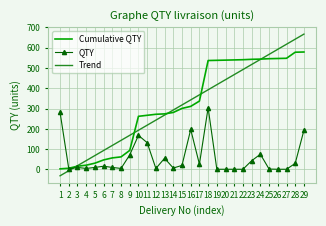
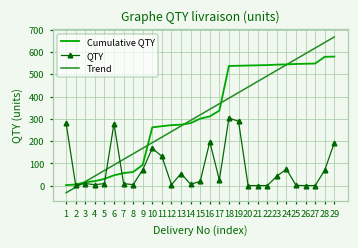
  {
    "QTY": {
      "1": 280,
      "4": 10,
      "5": 10,
-     "6": 20,
+     "6": 280,
      "7": 10,
      "8": 10,
      "9": 70,
      "10": 170,
      "11": 130,
      "12": 10,
      "13": 60,
      "14": 10,
      "15": 20,
      "16": 200,
      "17": 30,
      "18": 300,
-     "19": 0,
+     "19": 290,
      "20": 0,
      "21": 0,
      "22": 0,
      "23": 40,
      "24": 80,
      "25": 0,
      "26": 0,
      "27": 0,
-     "28": 30,
+     "28": 70,
      "29": 190
    }
  }
